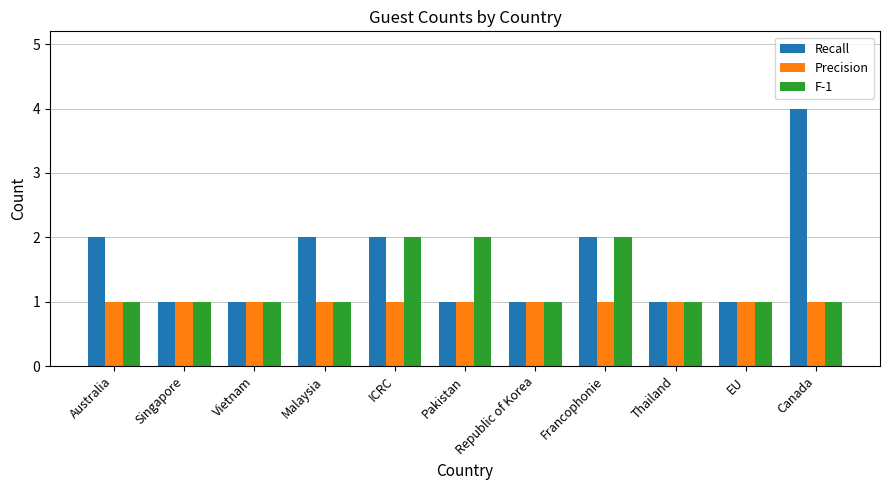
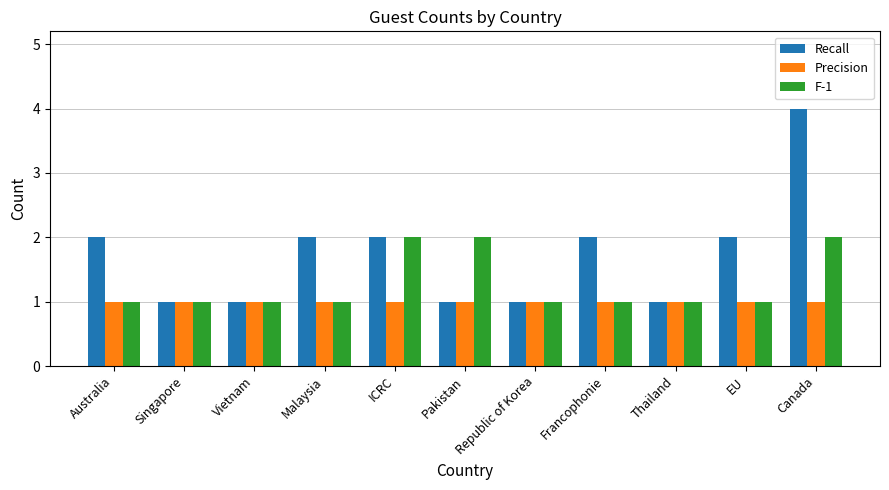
  {
    "Recall": {
      "Australia": 2,
      "Singapore": 1,
      "Vietnam": 1,
      "Malaysia": 2,
      "ICRC": 2,
      "Pakistan": 1,
      "Republic of Korea": 1,
      "Francophonie": 2,
      "Thailand": 1,
-     "EU": 1,
+     "EU": 2,
      "Canada": 4
    },
    "Precision": {
      "Australia": 1,
      "Singapore": 1,
      "Vietnam": 1,
      "Malaysia": 1,
      "ICRC": 1,
      "Pakistan": 1,
      "Republic of Korea": 1,
      "Francophonie": 1,
      "Thailand": 1,
      "EU": 1,
      "Canada": 1
    },
    "F-1": {
      "Australia": 1,
      "Singapore": 1,
      "Vietnam": 1,
      "Malaysia": 1,
      "ICRC": 2,
      "Pakistan": 2,
      "Republic of Korea": 1,
-     "Francophonie": 2,
+     "Francophonie": 1,
      "Thailand": 1,
      "EU": 1,
-     "Canada": 1
+     "Canada": 2
    }
  }
